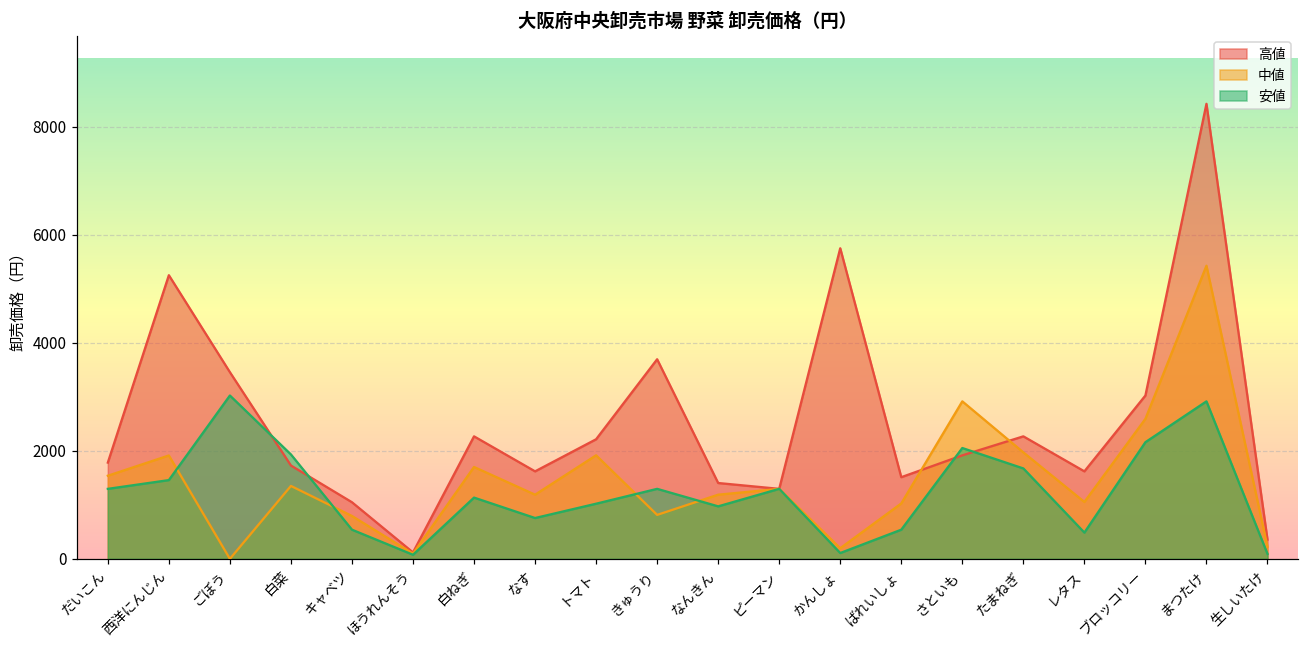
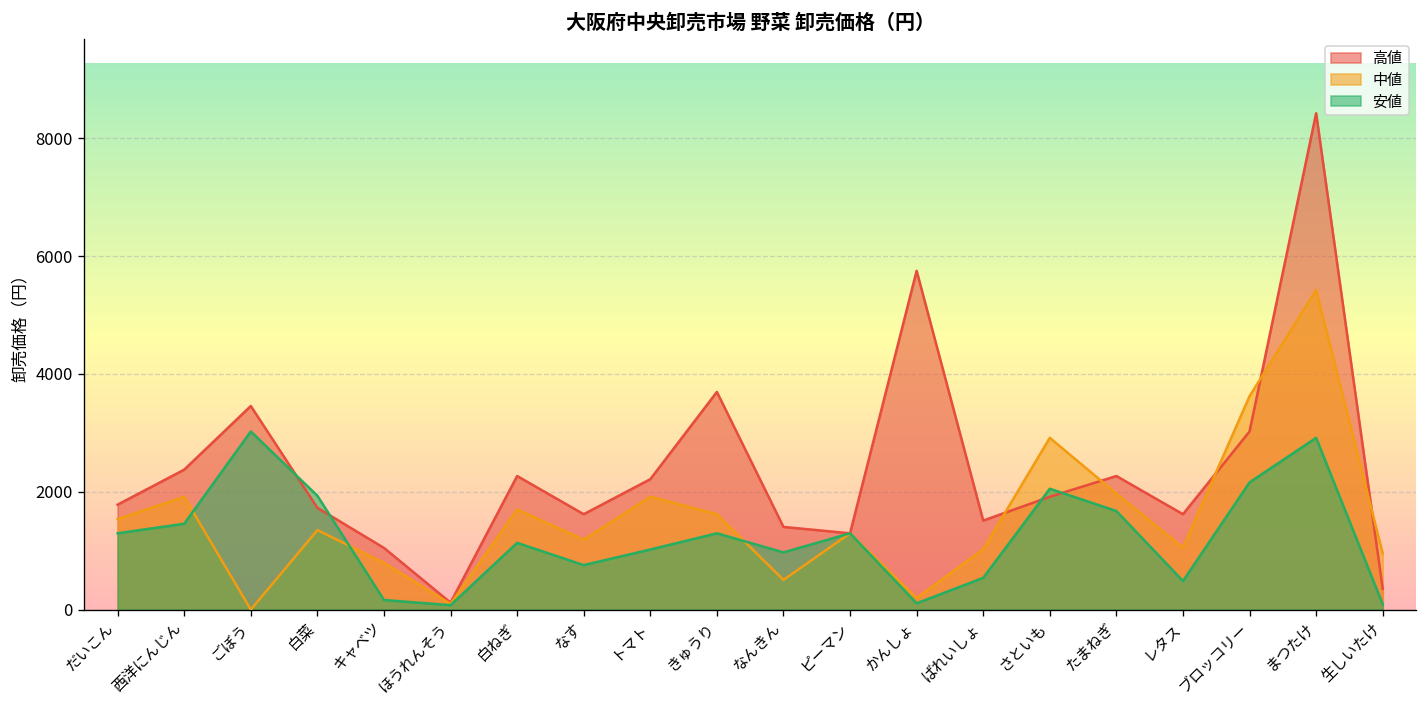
  {
    "高値": {
      "だいこん": 1800,
-     "西洋にんじん": 5300,
+     "西洋にんじん": 2400,
      "ごぼう": 3500,
      "白菜": 1700,
      "キャベツ": 1000,
      "白ねぎ": 2300,
      "なす": 1600,
      "トマト": 2200,
      "きゅうり": 3700,
      "なんきん": 1400,
      "かんしょ": 5800,
      "ばれいしょ": 1500,
      "さといも": 1900,
      "たまねぎ": 2300,
      "レタス": 1600,
      "ブロッコリー": 3000,
      "まつたけ": 8400,
      "生しいたけ": 400
    },
    "中値": {
      "だいこん": 1500,
      "西洋にんじん": 1900,
      "ごぼう": 0,
      "白菜": 1400,
      "キャベツ": 800,
      "白ねぎ": 1700,
      "なす": 1200,
      "トマト": 1900,
-     "きゅうり": 800,
-     "なんきん": 1200,
+     "きゅうり": 1600,
+     "なんきん": 500,
      "かんしょ": 200,
      "ばれいしょ": 1000,
      "さといも": 2900,
      "たまねぎ": 2000,
      "レタス": 1100,
-     "ブロッコリー": 2600,
+     "ブロッコリー": 3600,
      "まつたけ": 5400,
-     "生しいたけ": 200
+     "生しいたけ": 1000
    },
    "安値": {
      "だいこん": 1300,
      "西洋にんじん": 1500,
      "ごぼう": 3000,
      "白菜": 1900,
-     "キャベツ": 500,
+     "キャベツ": 200,
      "白ねぎ": 1100,
      "なす": 800,
      "トマト": 1000,
      "きゅうり": 1300,
      "なんきん": 1000,
      "かんしょ": 100,
      "ばれいしょ": 500,
      "さといも": 2100,
      "たまねぎ": 1700,
      "レタス": 500,
      "ブロッコリー": 2200,
      "まつたけ": 2900,
      "生しいたけ": 100
    }
  }
